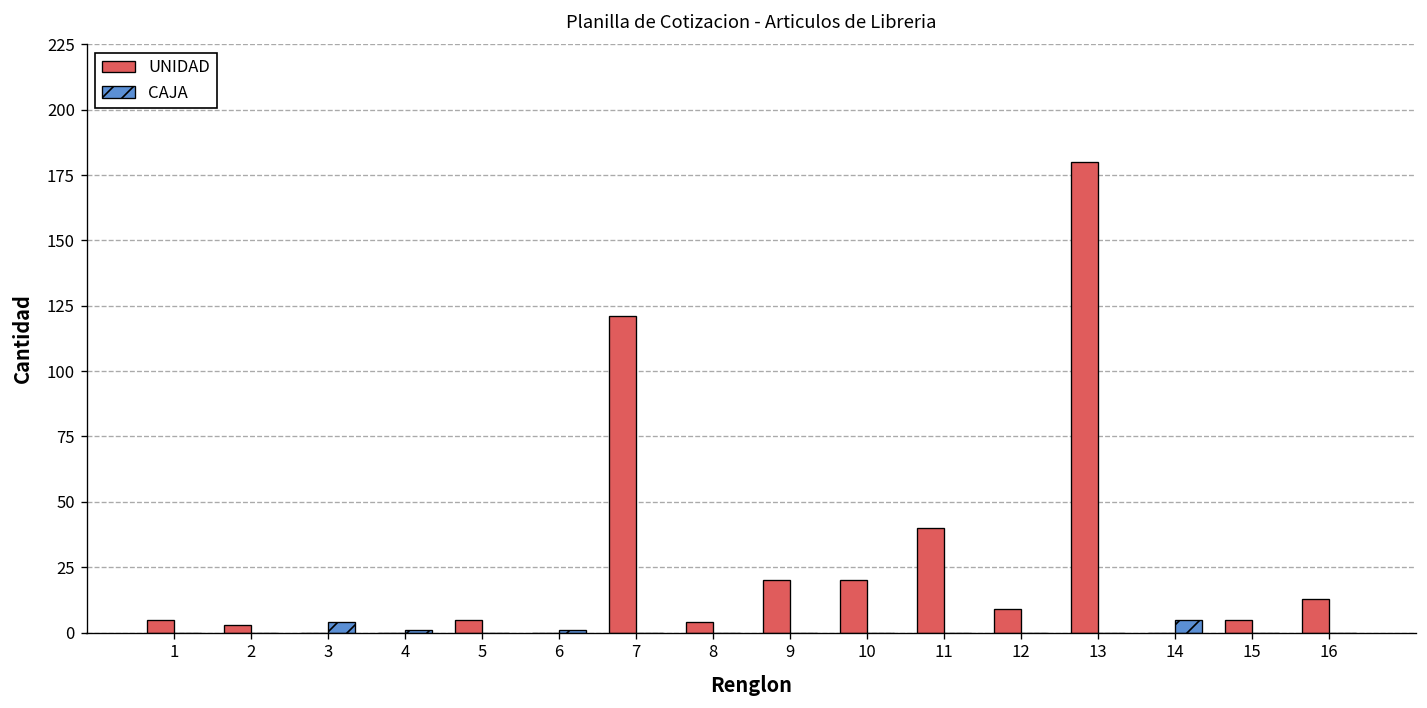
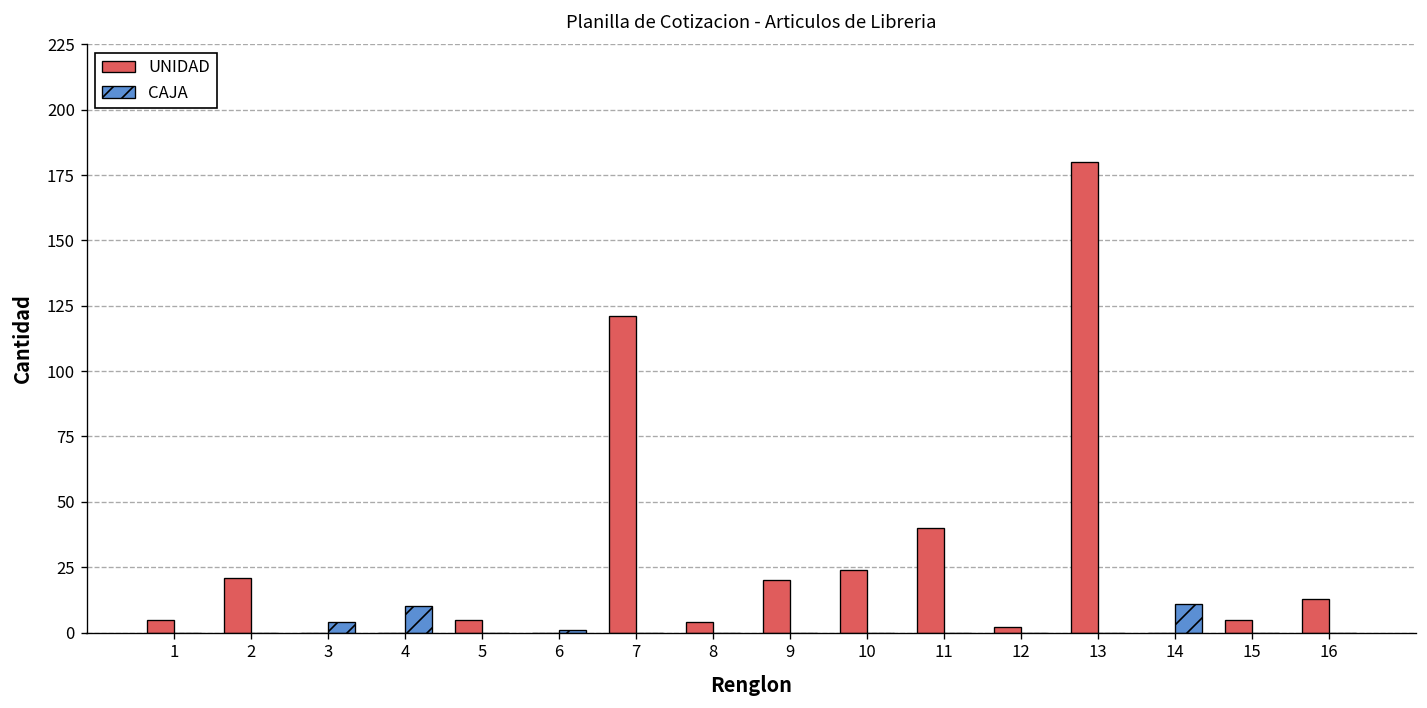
  {
    "UNIDAD": {
      "1": 5,
-     "2": 3,
+     "2": 21,
      "3": 0,
      "4": 0,
      "5": 5,
      "6": 0,
      "7": 121,
      "8": 4,
      "9": 20,
-     "10": 20,
+     "10": 24,
      "11": 40,
-     "12": 9,
+     "12": 2,
      "13": 180,
      "14": 0,
      "15": 5,
      "16": 13
    },
    "CAJA": {
      "1": 0,
      "2": 0,
      "3": 4,
-     "4": 1,
+     "4": 10,
      "5": 0,
      "7": 0,
      "8": 0,
      "9": 0,
      "10": 0,
      "11": 0,
      "12": 0,
      "13": 0,
-     "14": 5,
+     "14": 11,
      "15": 0,
      "16": 0
    }
  }
